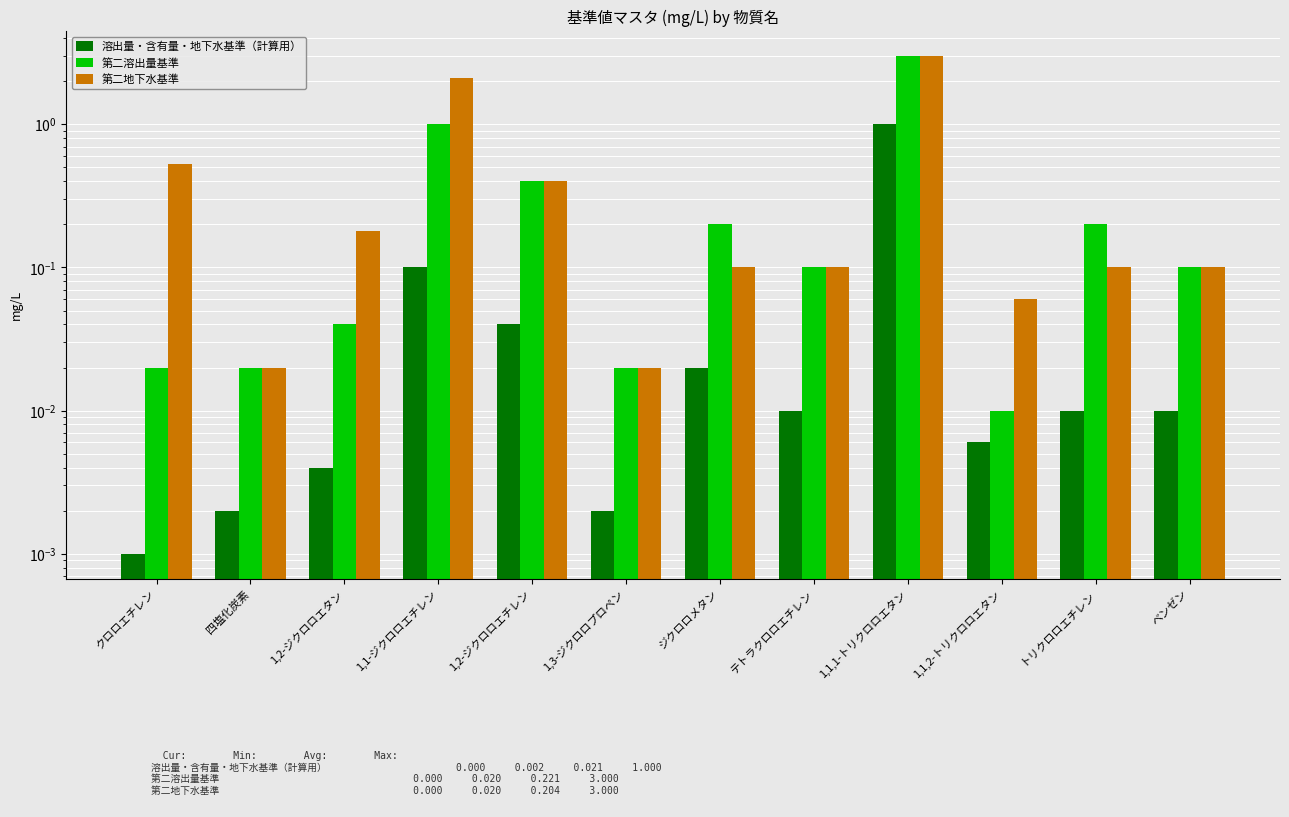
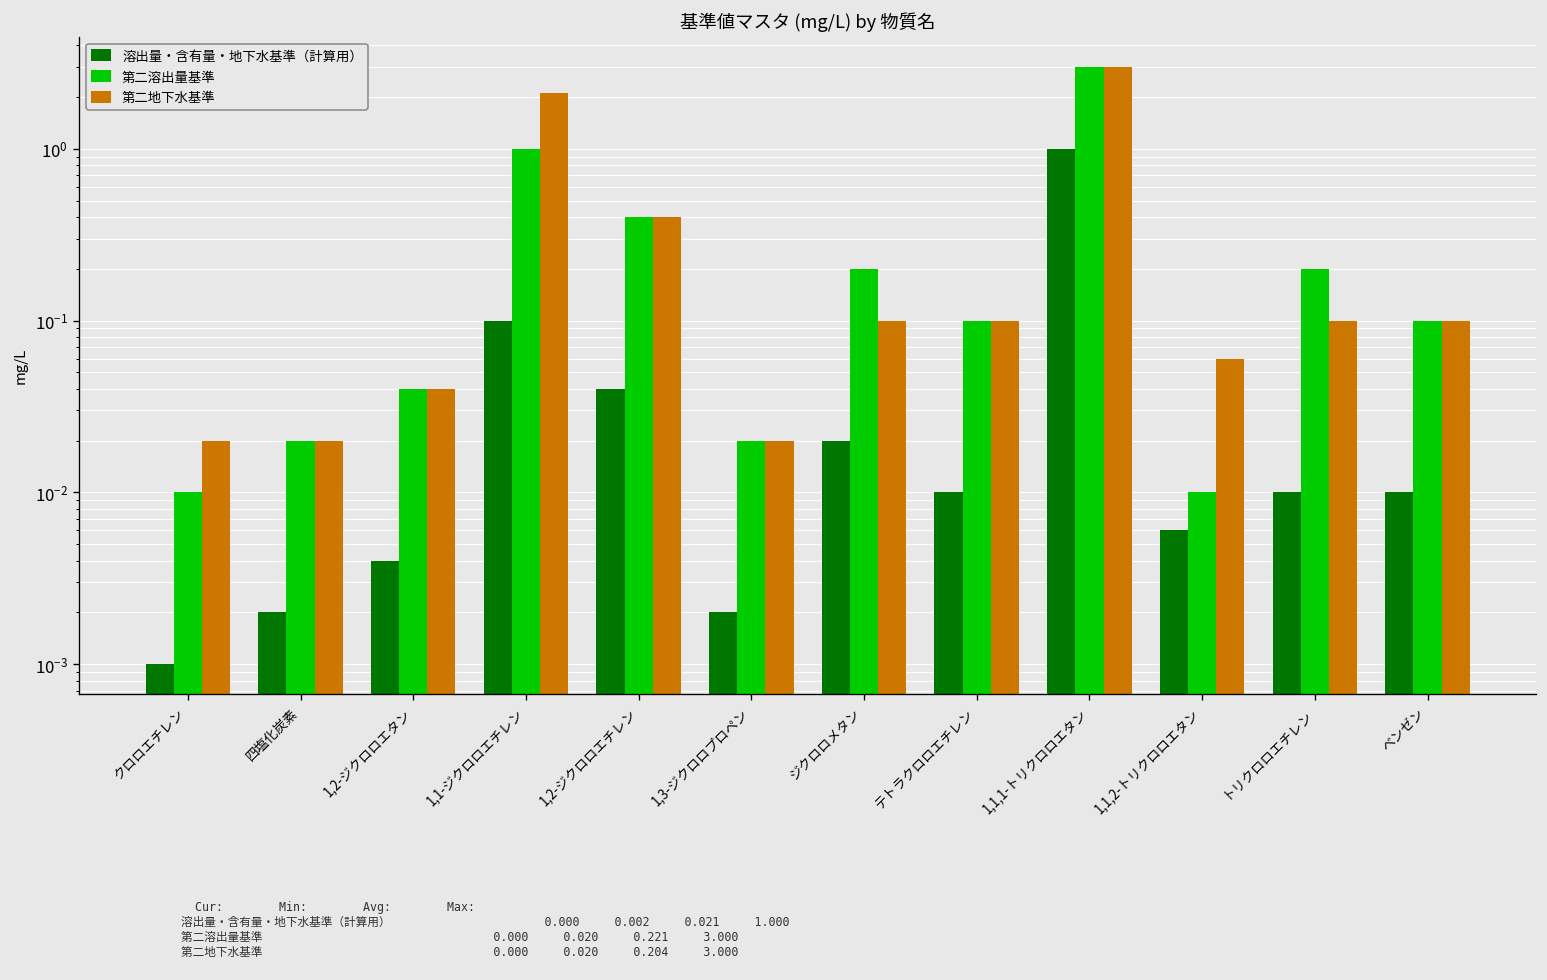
  {
    "溶出量・含有量・地下水基準（計算用）": {
      "クロロエチレン": 0.0010,
      "四塩化炭素": 0.0020,
      "1,2-ジクロロエタン": 0.0040,
      "1,1-ジクロロエチレン": 0.10,
      "1,2-ジクロロエチレン": 0.04,
      "1,3-ジクロロプロペン": 0.0020,
      "ジクロロメタン": 0.02,
      "テトラクロロエチレン": 0.01,
      "1,1,1-トリクロロエタン": 1.0,
      "1,1,2-トリクロロエタン": 0.0060,
      "トリクロロエチレン": 0.01,
      "ベンゼン": 0.01
    },
    "第二溶出量基準": {
-     "クロロエチレン": 0.02,
+     "クロロエチレン": 0.01,
      "四塩化炭素": 0.02,
      "1,2-ジクロロエタン": 0.04,
      "1,1-ジクロロエチレン": 1.0,
      "1,2-ジクロロエチレン": 0.40,
      "1,3-ジクロロプロペン": 0.02,
      "ジクロロメタン": 0.20,
      "テトラクロロエチレン": 0.10,
      "1,1,1-トリクロロエタン": 3.0,
      "1,1,2-トリクロロエタン": 0.01,
      "トリクロロエチレン": 0.20,
      "ベンゼン": 0.10
    },
    "第二地下水基準": {
-     "クロロエチレン": 0.53,
+     "クロロエチレン": 0.02,
      "四塩化炭素": 0.02,
-     "1,2-ジクロロエタン": 0.18,
+     "1,2-ジクロロエタン": 0.04,
      "1,1-ジクロロエチレン": 2.1,
      "1,2-ジクロロエチレン": 0.40,
      "1,3-ジクロロプロペン": 0.02,
      "ジクロロメタン": 0.10,
      "テトラクロロエチレン": 0.10,
      "1,1,1-トリクロロエタン": 3.0,
      "1,1,2-トリクロロエタン": 0.06,
      "トリクロロエチレン": 0.10,
      "ベンゼン": 0.10
    }
  }
